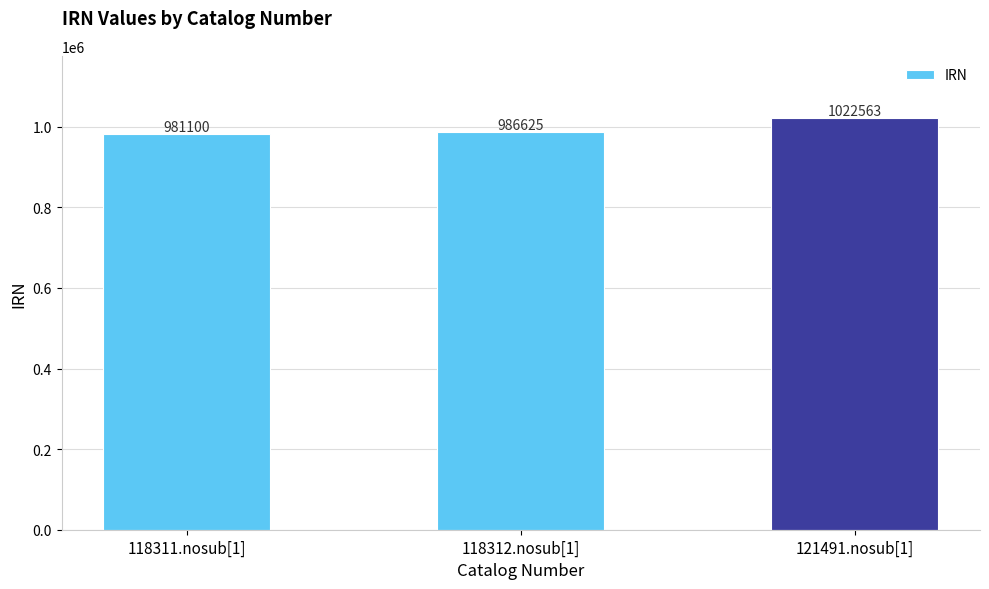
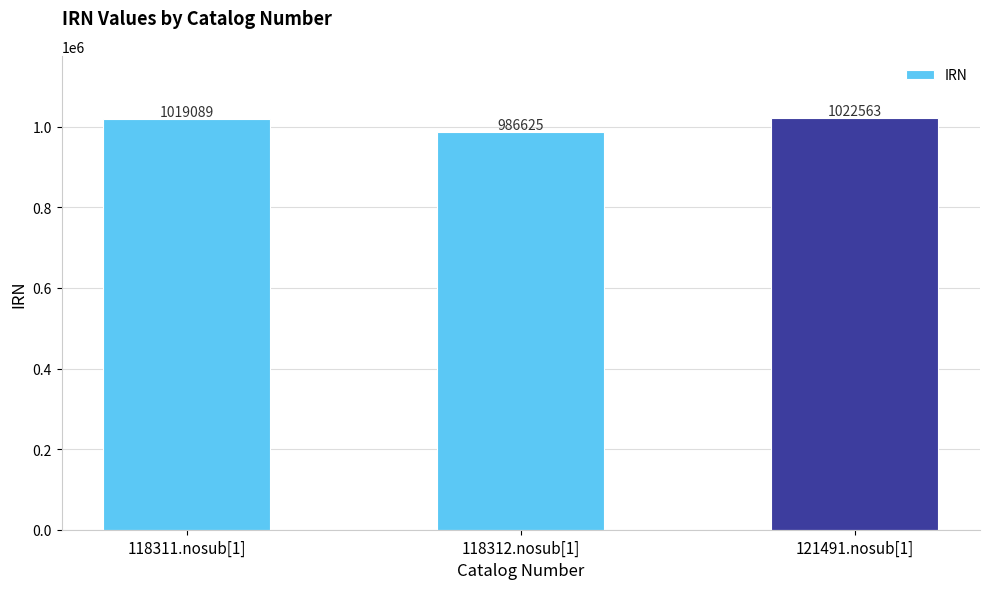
  {
-   "118311.nosub[1]": 981100,
+   "118311.nosub[1]": 1019089,
    "118312.nosub[1]": 986625,
    "121491.nosub[1]": 1022563
  }
